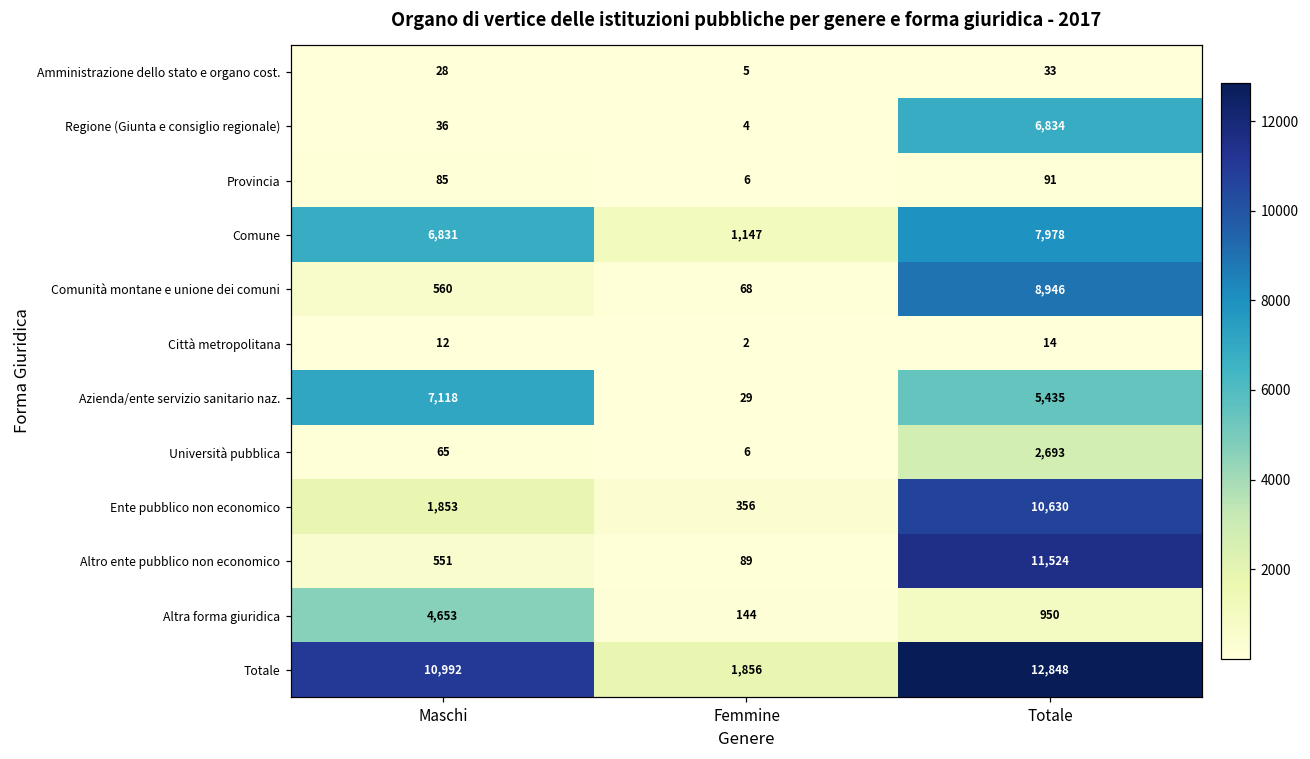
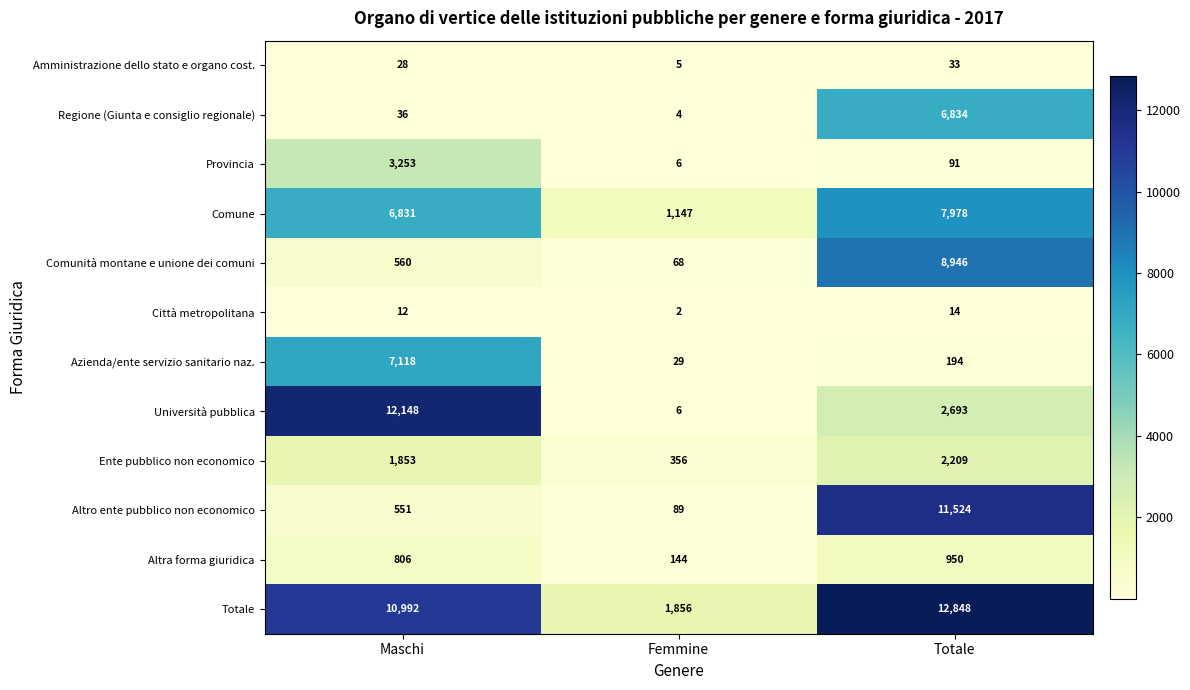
  {
    "Amministrazione dello stato e organo cost.": {
      "Maschi": "28",
      "Femmine": "5",
      "Totale": "33"
    },
    "Regione (Giunta e consiglio regionale)": {
      "Maschi": "36",
      "Femmine": "4",
      "Totale": "6,834"
    },
    "Provincia": {
-     "Maschi": "85",
+     "Maschi": "3,253",
      "Femmine": "6",
      "Totale": "91"
    },
    "Comune": {
      "Maschi": "6,831",
      "Femmine": "1,147",
      "Totale": "7,978"
    },
    "Comunità montane e unione dei comuni": {
      "Maschi": "560",
      "Femmine": "68",
      "Totale": "8,946"
    },
    "Città metropolitana": {
      "Maschi": "12",
      "Femmine": "2",
      "Totale": "14"
    },
    "Azienda/ente servizio sanitario naz.": {
      "Maschi": "7,118",
      "Femmine": "29",
-     "Totale": "5,435"
+     "Totale": "194"
    },
    "Università pubblica": {
-     "Maschi": "65",
+     "Maschi": "12,148",
      "Femmine": "6",
      "Totale": "2,693"
    },
    "Ente pubblico non economico": {
      "Maschi": "1,853",
      "Femmine": "356",
-     "Totale": "10,630"
+     "Totale": "2,209"
    },
    "Altro ente pubblico non economico": {
      "Maschi": "551",
      "Femmine": "89",
      "Totale": "11,524"
    },
    "Altra forma giuridica": {
-     "Maschi": "4,653",
+     "Maschi": "806",
      "Femmine": "144",
      "Totale": "950"
    },
    "Totale": {
      "Maschi": "10,992",
      "Femmine": "1,856",
      "Totale": "12,848"
    }
  }
